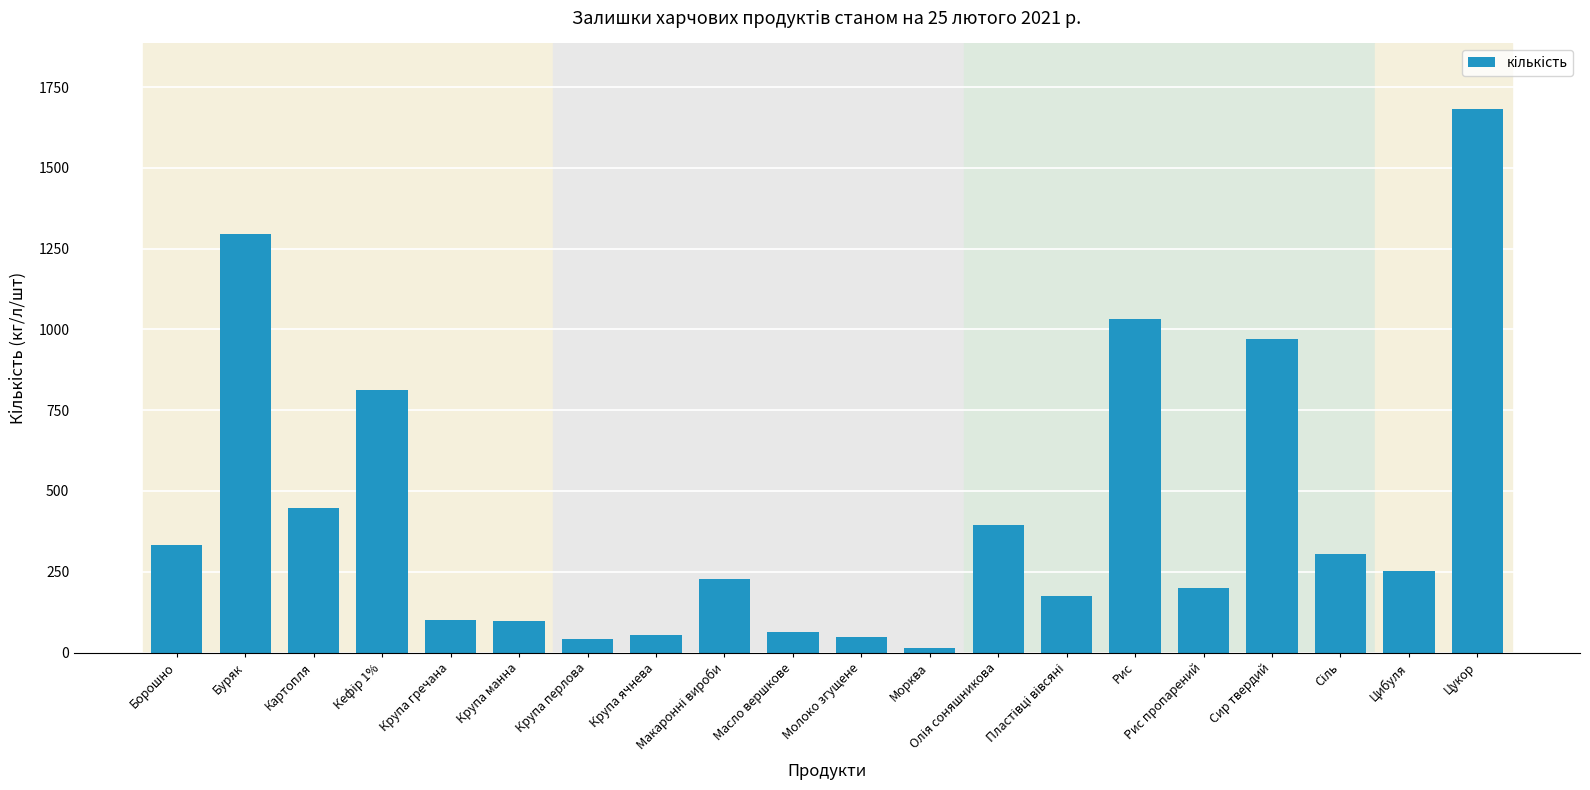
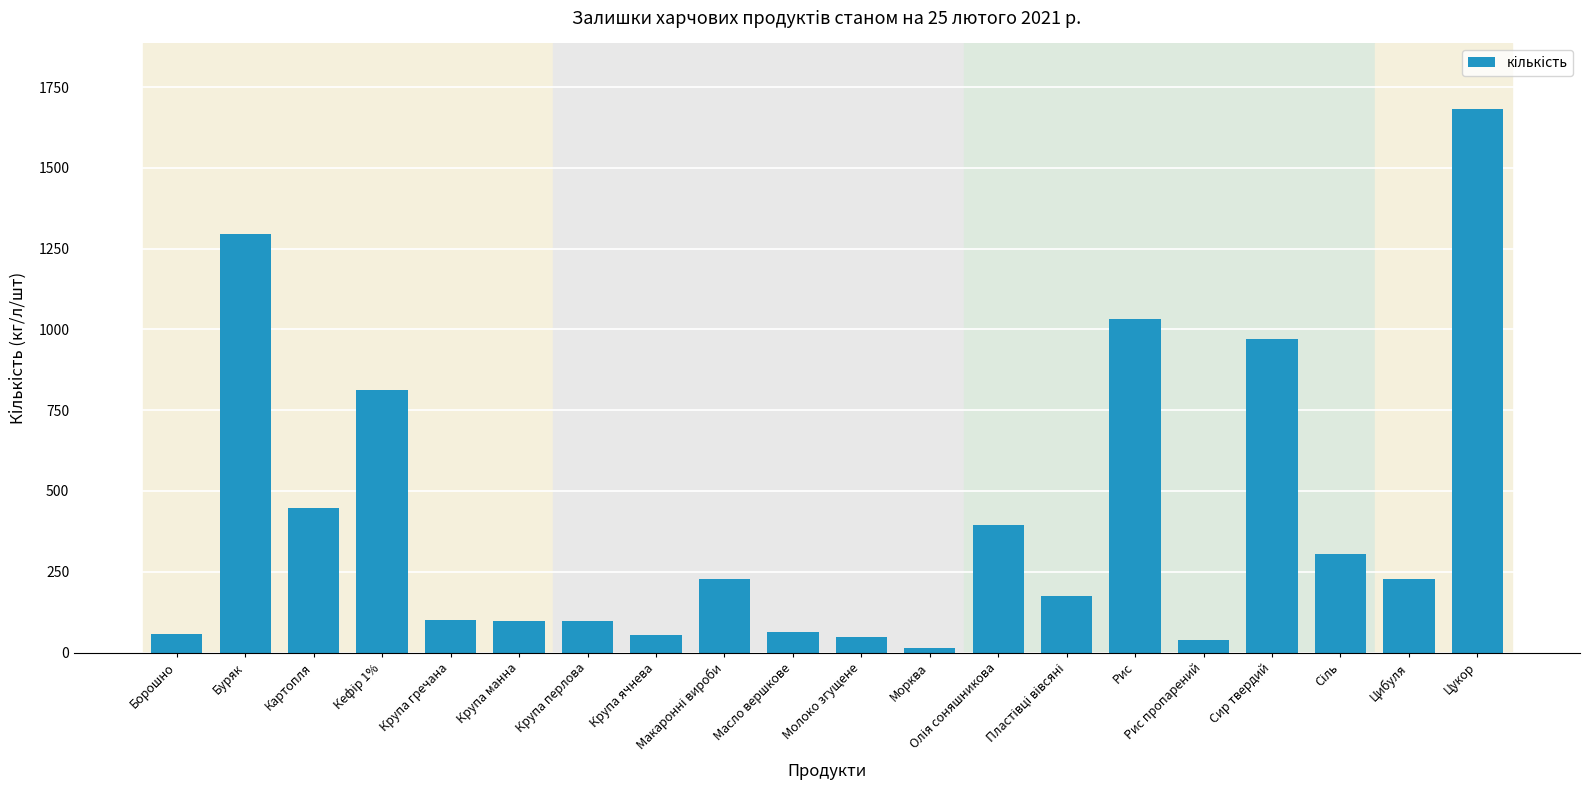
  {
-   "Борошно": 330,
+   "Борошно": 60,
    "Буряк": 1300,
    "Картопля": 450,
    "Кефір 1%": 810,
    "Крупа гречана": 100,
    "Крупа манна": 100,
-   "Крупа перлова": 40,
+   "Крупа перлова": 100,
    "Крупа ячнева": 60,
    "Макаронні вироби": 230,
    "Масло вершкове": 60,
    "Молоко згущене": 50,
    "Морква": 10,
    "Олія соняшникова": 390,
    "Пластівці вівсяні": 170,
    "Рис": 1030,
-   "Рис пропарений": 200,
+   "Рис пропарений": 40,
    "Сир твердий": 970,
    "Сіль": 310,
-   "Цибуля": 250,
+   "Цибуля": 230,
    "Цукор": 1680
  }
